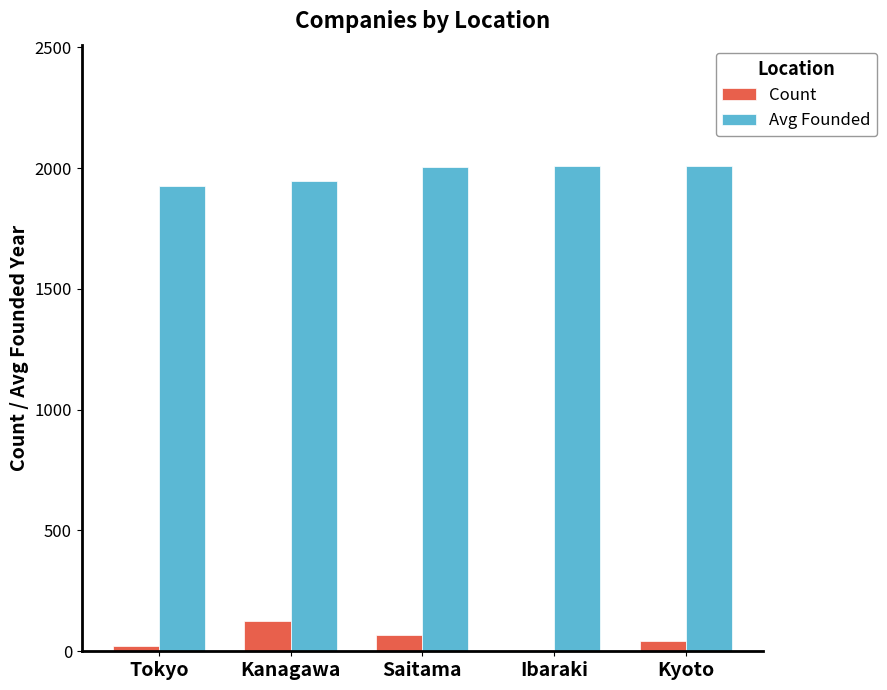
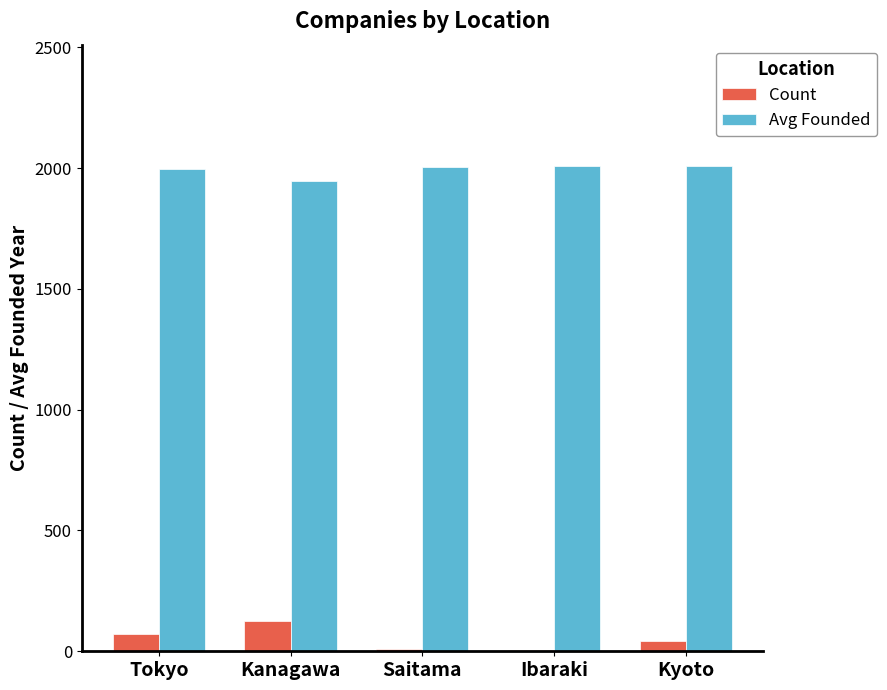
  {
    "Count": {
-     "Tokyo": 20,
+     "Tokyo": 70,
      "Kanagawa": 130,
-     "Saitama": 70,
+     "Saitama": 10,
      "Kyoto": 40
    },
    "Avg Founded": {
-     "Tokyo": 1930,
+     "Tokyo": 2000,
      "Kanagawa": 1950,
      "Saitama": 2010,
      "Ibaraki": 2010,
      "Kyoto": 2010
    }
  }
